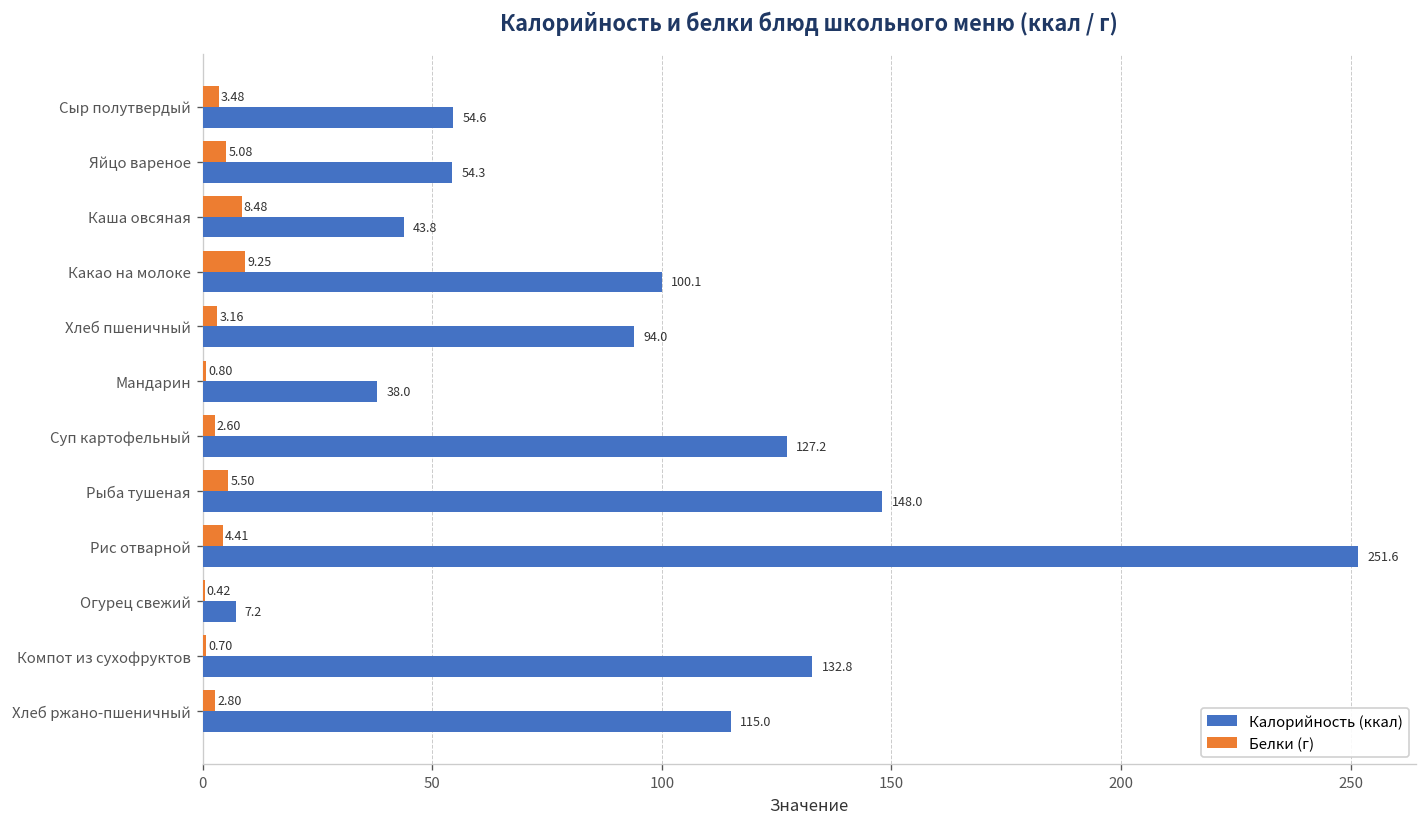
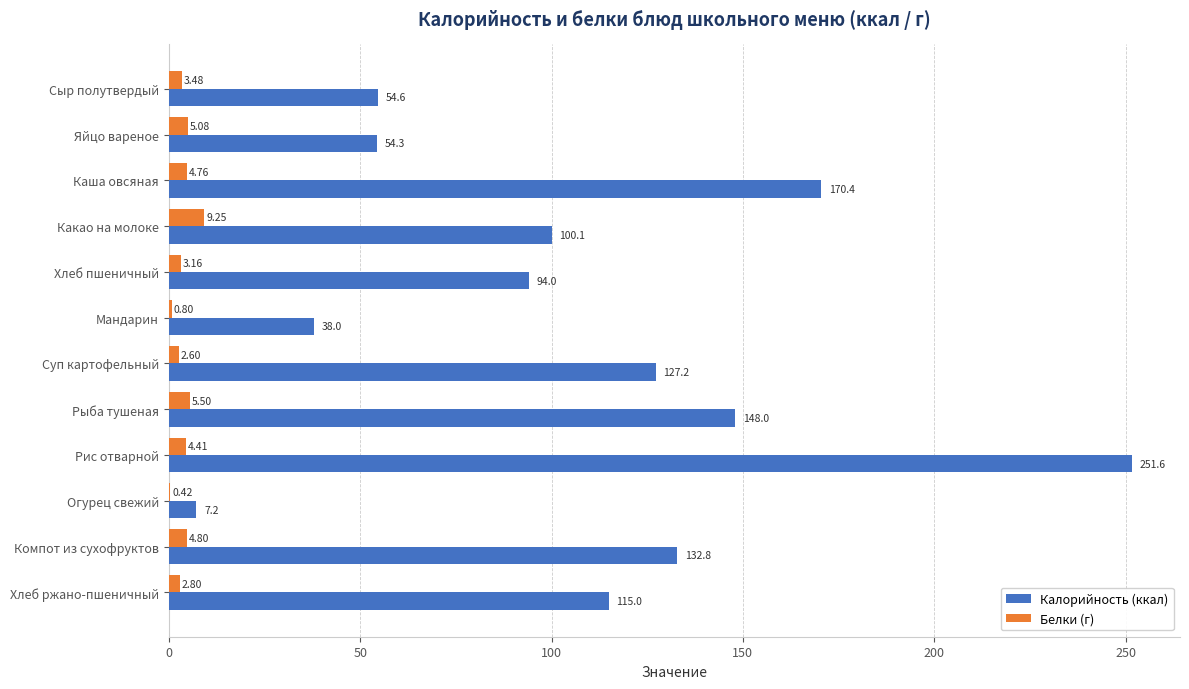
  {
    "Калорийность (ккал)": {
      "Сыр полутвердый": 54.6,
      "Яйцо вареное": 54.3,
-     "Каша овсяная": 43.8,
+     "Каша овсяная": 170.4,
      "Какао на молоке": 100.1,
      "Хлеб пшеничный": 94.0,
      "Мандарин": 38.0,
      "Суп картофельный": 127.2,
      "Рыба тушеная": 148.0,
      "Рис отварной": 251.6,
      "Огурец свежий": 7.2,
      "Компот из сухофруктов": 132.8,
      "Хлеб ржано-пшеничный": 115.0
    },
    "Белки (г)": {
      "Сыр полутвердый": 3.48,
      "Яйцо вареное": 5.08,
-     "Каша овсяная": 8.48,
+     "Каша овсяная": 4.76,
      "Какао на молоке": 9.25,
      "Хлеб пшеничный": 3.16,
      "Мандарин": 0.80,
      "Суп картофельный": 2.60,
      "Рыба тушеная": 5.50,
      "Рис отварной": 4.41,
      "Огурец свежий": 0.42,
-     "Компот из сухофруктов": 0.70,
+     "Компот из сухофруктов": 4.80,
      "Хлеб ржано-пшеничный": 2.80
    }
  }
